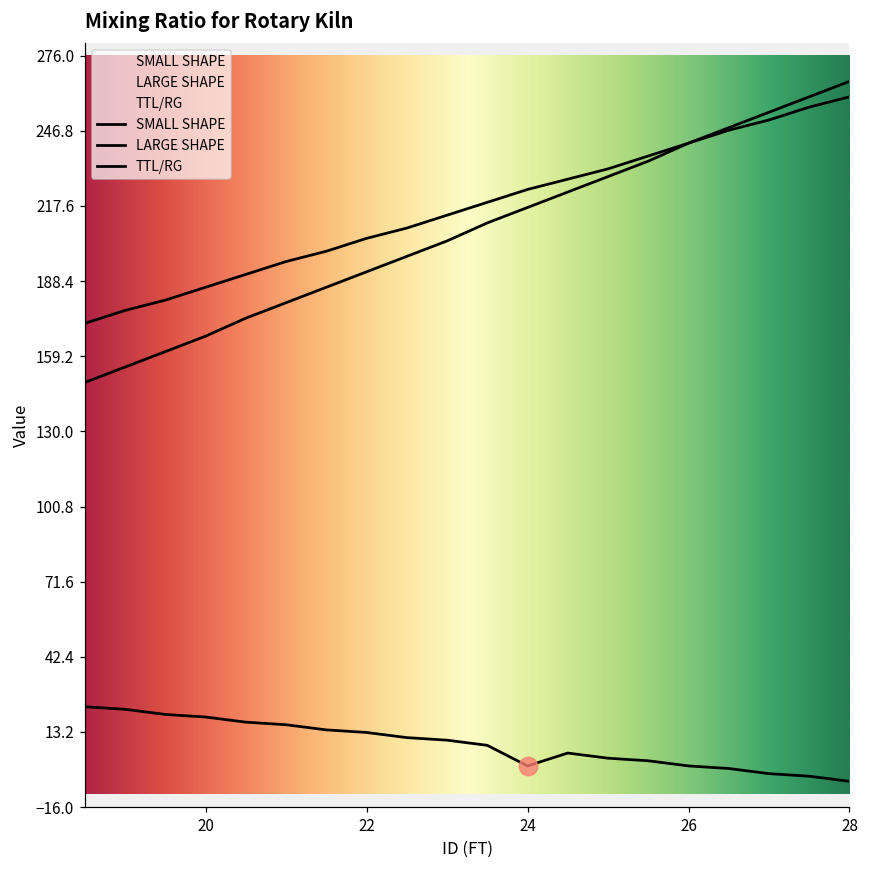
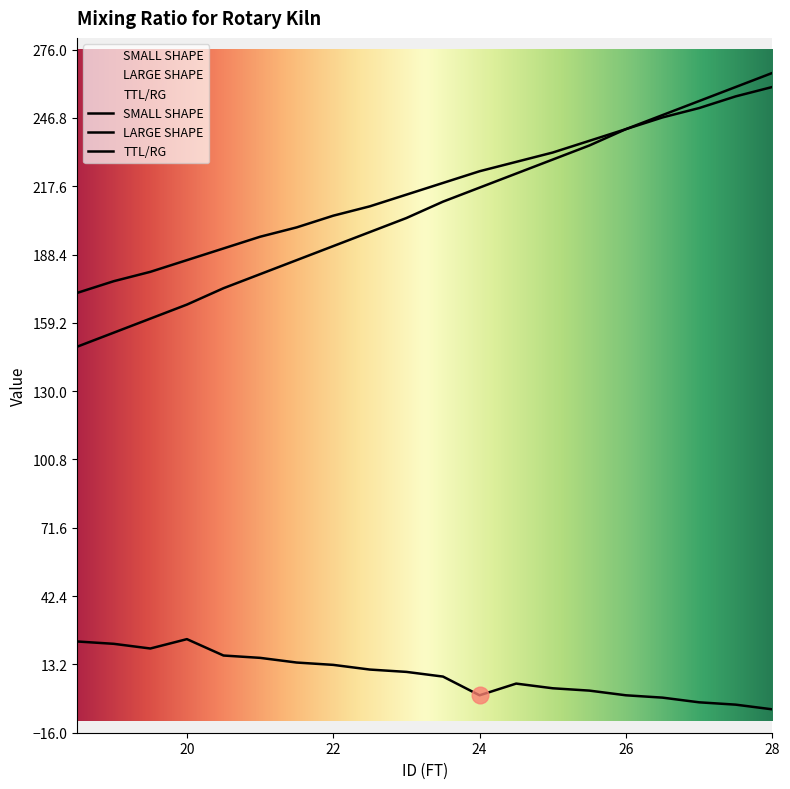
  {
    "SMALL SHAPE": {
-     "20": 19
+     "20": 24
    }
  }
